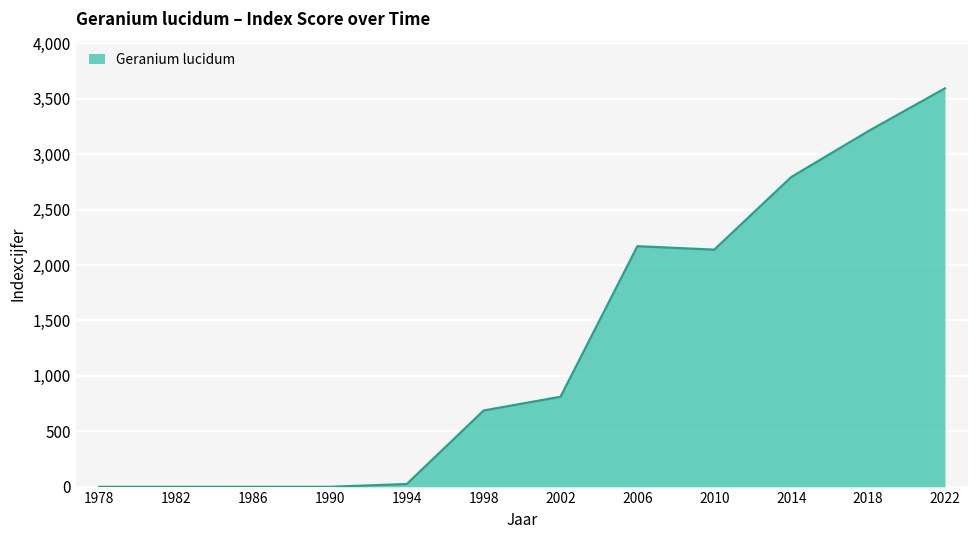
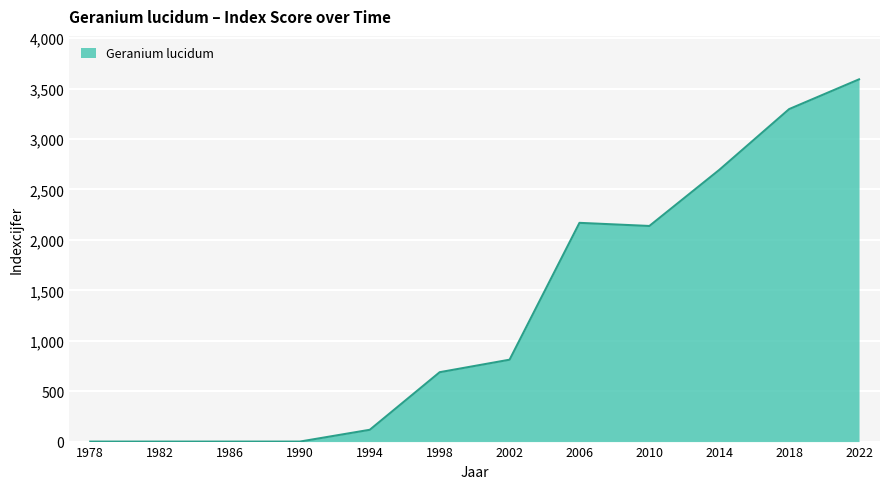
  {
    "1978": "0",
    "1982": "0",
    "1986": "0",
    "1990": "0",
-   "1994": "30",
+   "1994": "120",
    "1998": "690",
    "2002": "810",
    "2006": "2,170",
    "2010": "2,140",
-   "2014": "2,790",
-   "2018": "3,210",
+   "2014": "2,690",
+   "2018": "3,300",
    "2022": "3,590"
  }
